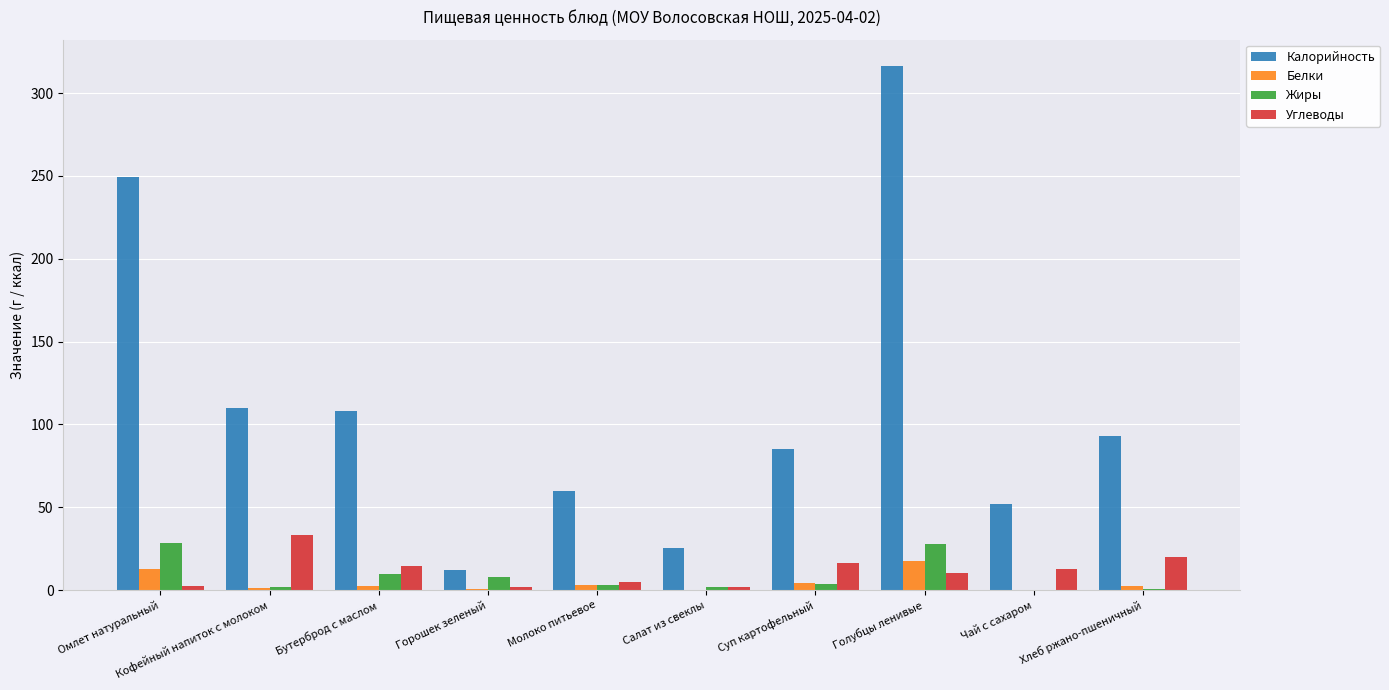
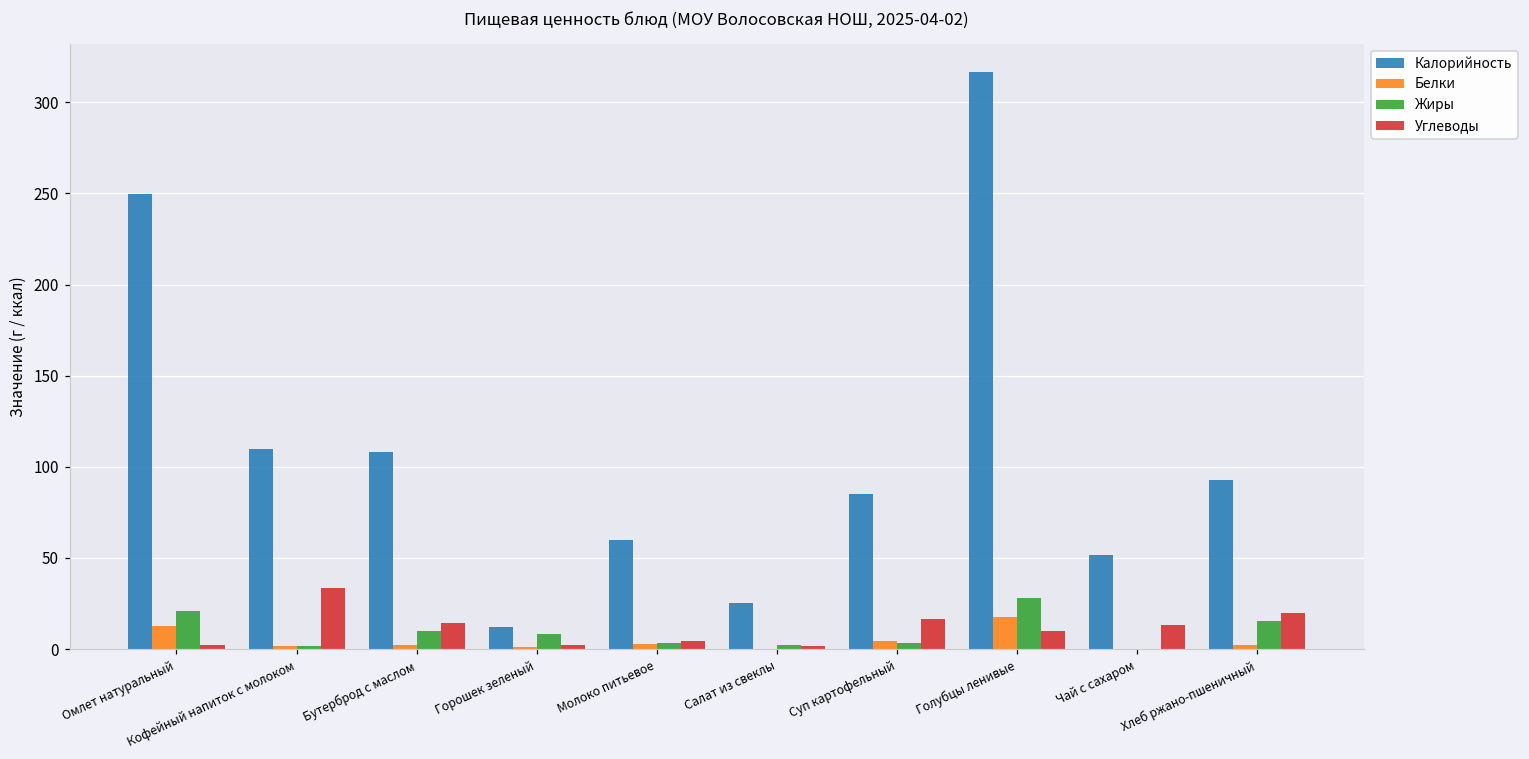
  {
    "Калорийность": {
      "Омлет натуральный": 250,
      "Кофейный напиток с молоком": 110,
      "Бутерброд с маслом": 108,
      "Горошек зеленый": 12,
      "Молоко питьевое": 60,
      "Салат из свеклы": 26,
      "Суп картофельный": 85,
      "Голубцы ленивые": 316,
      "Чай с сахаром": 52,
      "Хлеб ржано-пшеничный": 93
    },
    "Белки": {
      "Омлет натуральный": 13,
      "Бутерброд с маслом": 2,
      "Молоко питьевое": 3,
      "Суп картофельный": 5,
      "Голубцы ленивые": 18,
      "Чай с сахаром": 0,
      "Хлеб ржано-пшеничный": 2
    },
    "Жиры": {
-     "Омлет натуральный": 28,
+     "Омлет натуральный": 21,
      "Кофейный напиток с молоком": 2,
      "Бутерброд с маслом": 10,
      "Горошек зеленый": 8,
      "Молоко питьевое": 3,
      "Салат из свеклы": 2,
      "Суп картофельный": 3,
      "Голубцы ленивые": 28,
      "Чай с сахаром": 0,
-     "Хлеб ржано-пшеничный": 0
+     "Хлеб ржано-пшеничный": 16
    },
    "Углеводы": {
      "Омлет натуральный": 2,
      "Кофейный напиток с молоком": 33,
      "Бутерброд с маслом": 15,
      "Горошек зеленый": 2,
      "Молоко питьевое": 5,
      "Салат из свеклы": 2,
      "Суп картофельный": 17,
      "Голубцы ленивые": 10,
      "Чай с сахаром": 13,
      "Хлеб ржано-пшеничный": 20
    }
  }
